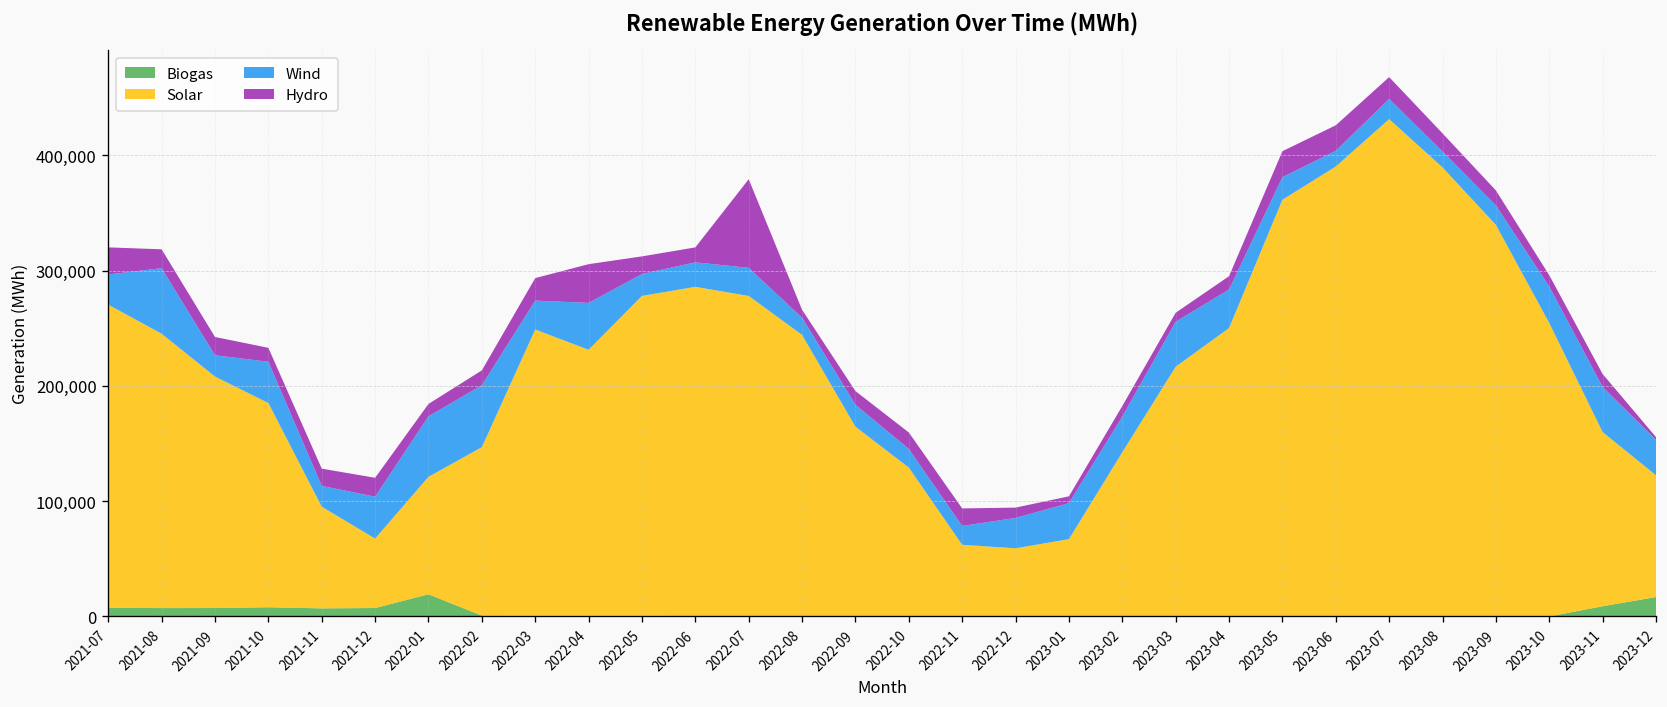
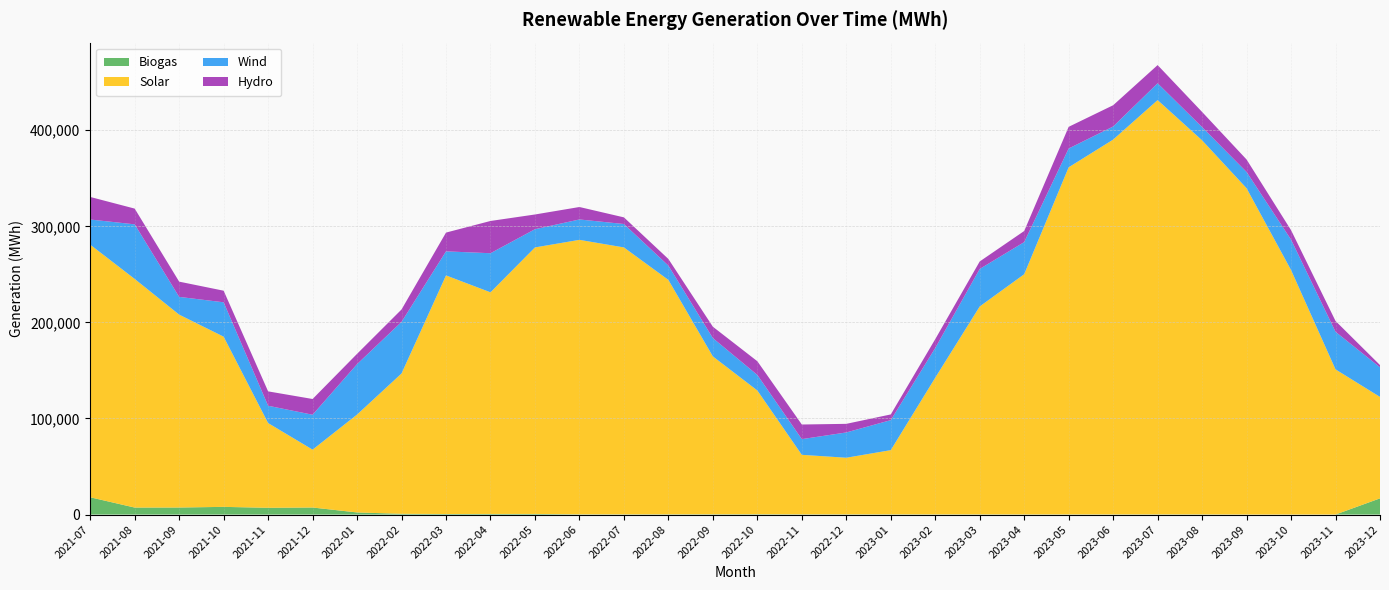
  {
    "Biogas": {
-     "2021-07": "10,000",
+     "2021-07": "20,000",
      "2021-08": "10,000",
      "2021-09": "10,000",
      "2021-10": "10,000",
      "2021-11": "10,000",
      "2021-12": "10,000",
-     "2022-01": "20,000",
-     "2023-11": "10,000",
+     "2022-01": "0",
+     "2023-11": "0",
      "2023-12": "20,000"
    },
    "Solar": {
      "2021-07": "260,000",
      "2021-08": "240,000",
      "2021-09": "200,000",
      "2021-10": "180,000",
      "2021-11": "90,000",
      "2021-12": "60,000",
      "2022-01": "100,000",
      "2022-02": "150,000",
      "2022-03": "250,000",
      "2022-04": "230,000",
      "2022-05": "280,000",
      "2022-06": "290,000",
      "2022-07": "280,000",
      "2022-08": "240,000",
      "2022-09": "160,000",
      "2022-10": "130,000",
      "2022-11": "60,000",
      "2022-12": "60,000",
      "2023-01": "70,000",
      "2023-02": "140,000",
      "2023-03": "220,000",
      "2023-04": "250,000",
      "2023-05": "360,000",
      "2023-06": "390,000",
      "2023-07": "430,000",
      "2023-08": "390,000",
      "2023-09": "340,000",
      "2023-10": "250,000",
      "2023-11": "150,000",
      "2023-12": "110,000"
    },
    "Wind": {
      "2021-07": "30,000",
      "2021-08": "60,000",
      "2021-09": "20,000",
      "2021-10": "40,000",
      "2021-11": "20,000",
      "2021-12": "40,000",
      "2022-01": "50,000",
      "2022-02": "50,000",
      "2022-03": "30,000",
      "2022-04": "40,000",
      "2022-05": "20,000",
      "2022-06": "20,000",
      "2022-07": "20,000",
      "2022-08": "10,000",
      "2022-09": "20,000",
      "2022-10": "20,000",
      "2022-11": "20,000",
      "2022-12": "30,000",
      "2023-01": "30,000",
      "2023-02": "30,000",
      "2023-03": "40,000",
      "2023-04": "30,000",
      "2023-05": "20,000",
      "2023-06": "10,000",
      "2023-07": "20,000",
      "2023-08": "10,000",
      "2023-09": "20,000",
      "2023-10": "30,000",
      "2023-11": "40,000"
    },
    "Hydro": {
      "2021-07": "20,000",
      "2021-08": "20,000",
      "2021-09": "20,000",
      "2021-10": "10,000",
      "2021-11": "10,000",
      "2021-12": "20,000",
      "2022-01": "10,000",
      "2022-02": "10,000",
      "2022-03": "20,000",
      "2022-04": "30,000",
      "2022-05": "20,000",
      "2022-06": "10,000",
-     "2022-07": "80,000",
+     "2022-07": "10,000",
      "2022-08": "10,000",
      "2022-09": "10,000",
      "2022-10": "10,000",
      "2022-11": "20,000",
      "2022-12": "10,000",
      "2023-01": "10,000",
      "2023-02": "10,000",
      "2023-03": "10,000",
      "2023-04": "10,000",
      "2023-05": "20,000",
      "2023-06": "20,000",
      "2023-07": "20,000",
      "2023-08": "20,000",
      "2023-09": "10,000",
      "2023-10": "10,000",
      "2023-11": "10,000"
    }
  }
